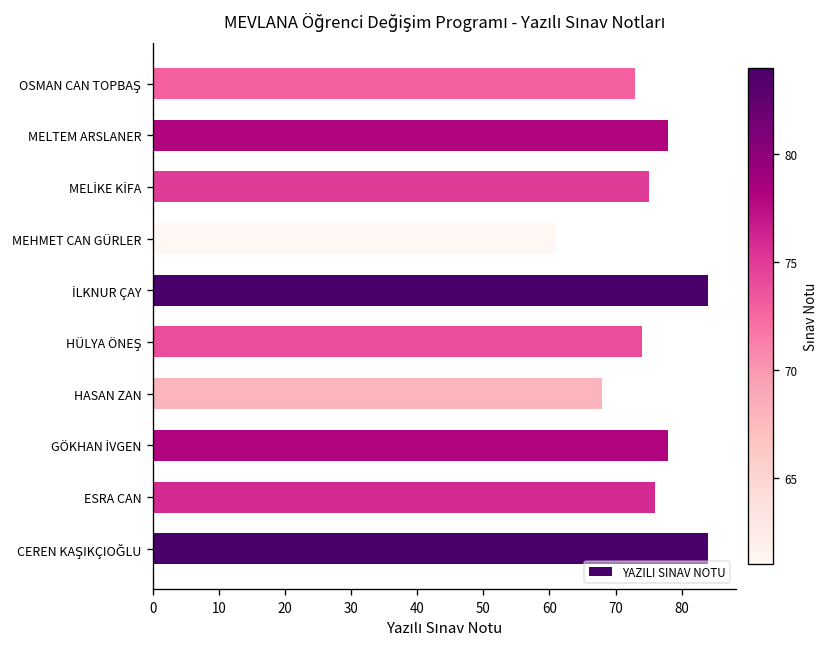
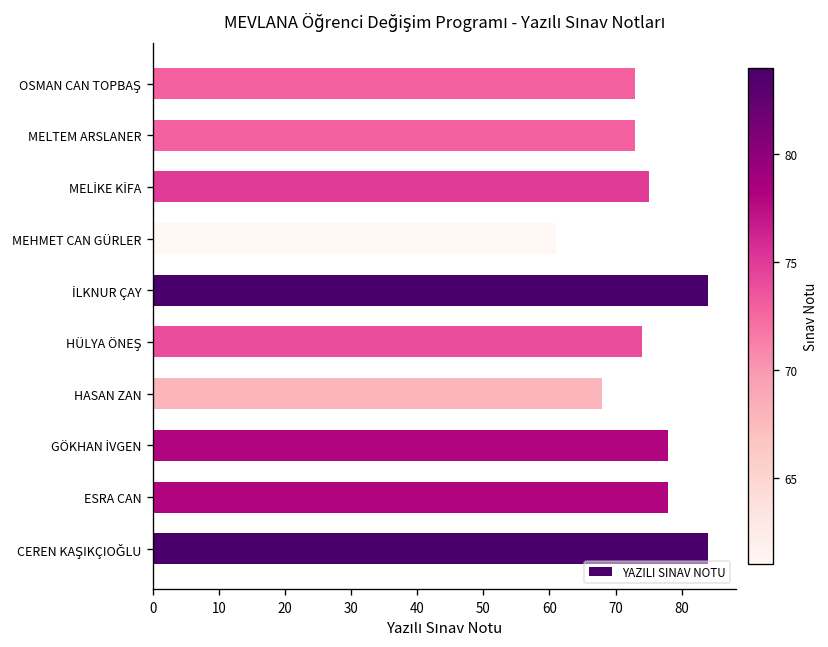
  {
    "OSMAN CAN TOPBAŞ": 73,
-   "MELTEM ARSLANER": 78,
+   "MELTEM ARSLANER": 73,
    "MELİKE KİFA": 75,
    "MEHMET CAN GÜRLER": 61,
    "İLKNUR ÇAY": 84,
    "HÜLYA ÖNEŞ": 74,
    "HASAN ZAN": 68,
    "GÖKHAN İVGEN": 78,
-   "ESRA CAN": 76,
+   "ESRA CAN": 78,
    "CEREN KAŞIKÇIOĞLU": 84
  }
